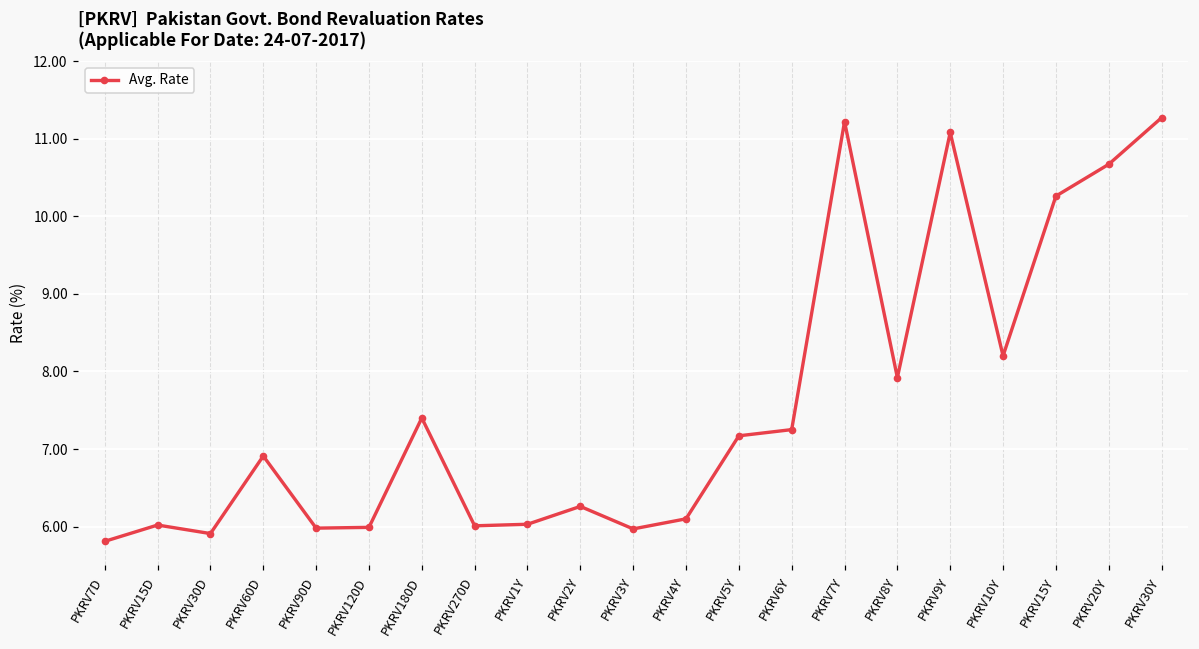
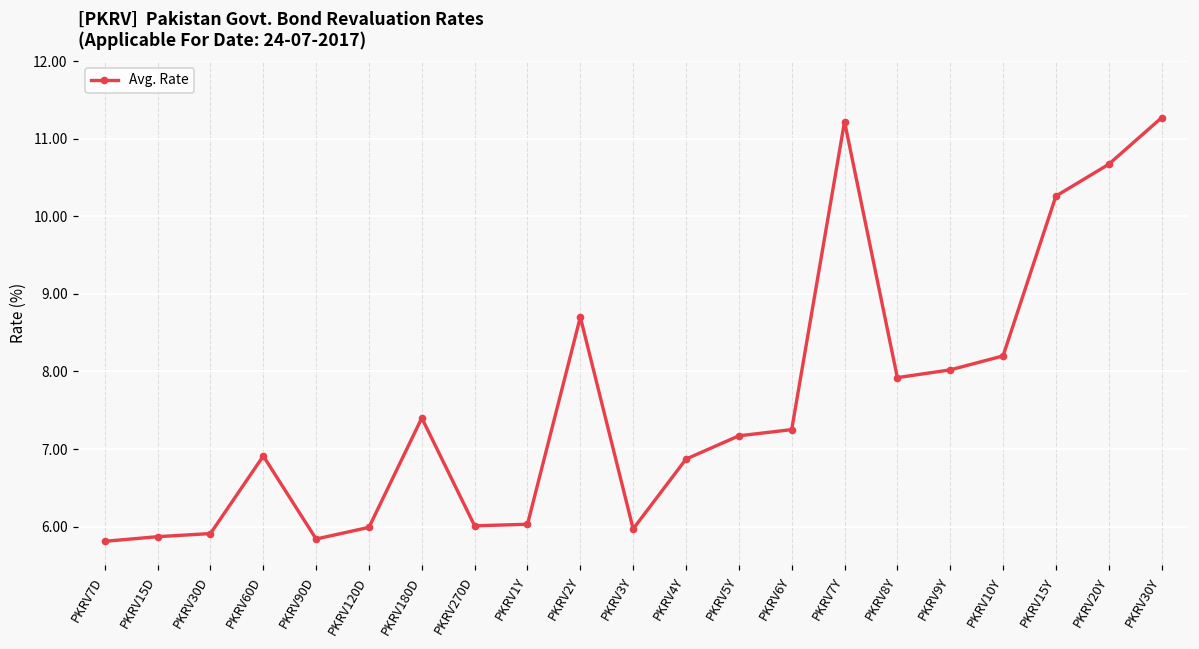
  {
    "PKRV7D": 5.8,
-   "PKRV15D": 6.0,
+   "PKRV15D": 5.9,
    "PKRV30D": 5.9,
    "PKRV60D": 6.9,
-   "PKRV90D": 6.0,
+   "PKRV90D": 5.8,
    "PKRV120D": 6.0,
    "PKRV180D": 7.4,
    "PKRV270D": 6.0,
    "PKRV1Y": 6.0,
-   "PKRV2Y": 6.3,
+   "PKRV2Y": 8.7,
    "PKRV3Y": 6.0,
-   "PKRV4Y": 6.1,
+   "PKRV4Y": 6.9,
    "PKRV5Y": 7.2,
    "PKRV6Y": 7.3,
    "PKRV7Y": 11.2,
    "PKRV8Y": 7.9,
-   "PKRV9Y": 11.1,
+   "PKRV9Y": 8.0,
    "PKRV10Y": 8.2,
    "PKRV15Y": 10.3,
    "PKRV20Y": 10.7,
    "PKRV30Y": 11.3
  }
